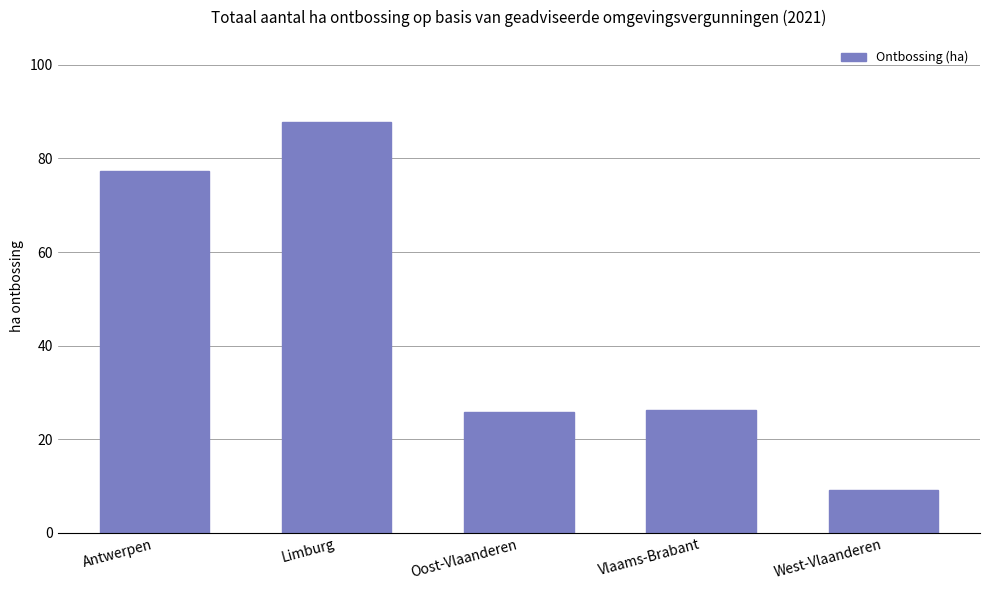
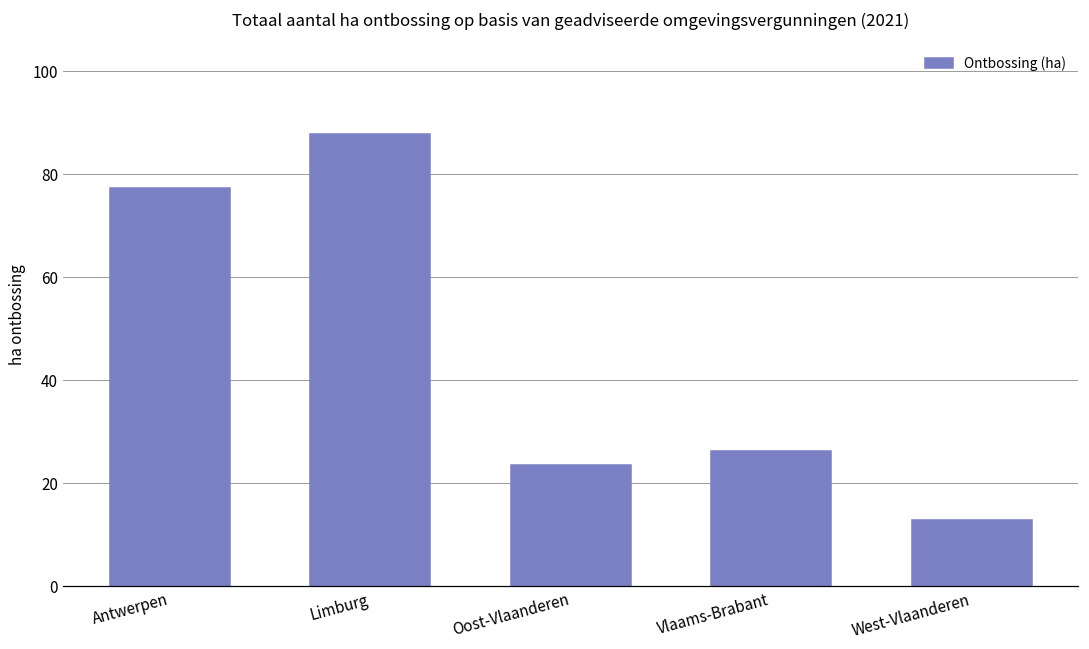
  {
    "Antwerpen": 77,
    "Limburg": 88,
-   "Oost-Vlaanderen": 26,
+   "Oost-Vlaanderen": 24,
    "Vlaams-Brabant": 26,
-   "West-Vlaanderen": 9
+   "West-Vlaanderen": 13
  }
